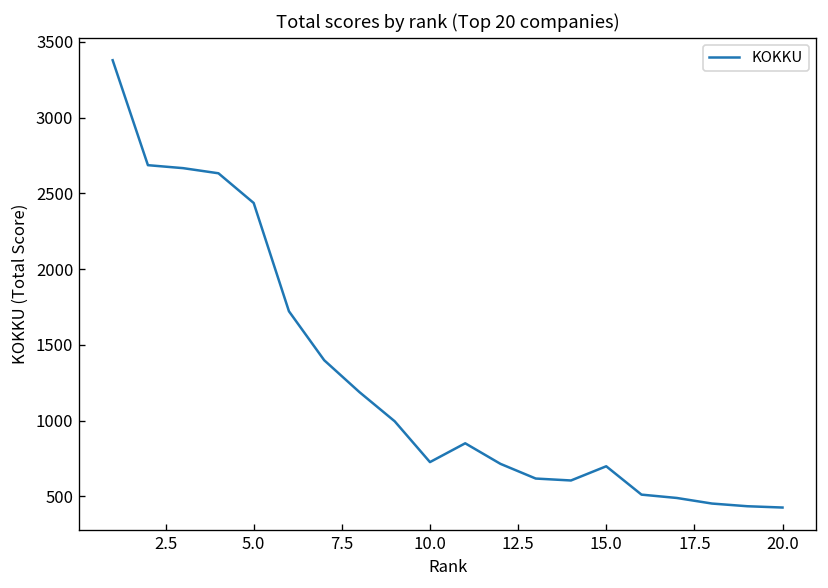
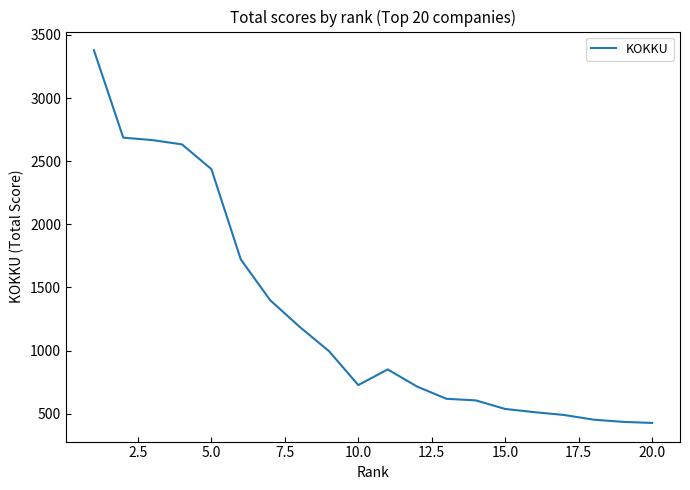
  {
    "5.0": 2440,
    "10.0": 730,
-   "15.0": 700,
+   "15.0": 540,
    "20.0": 430
  }
